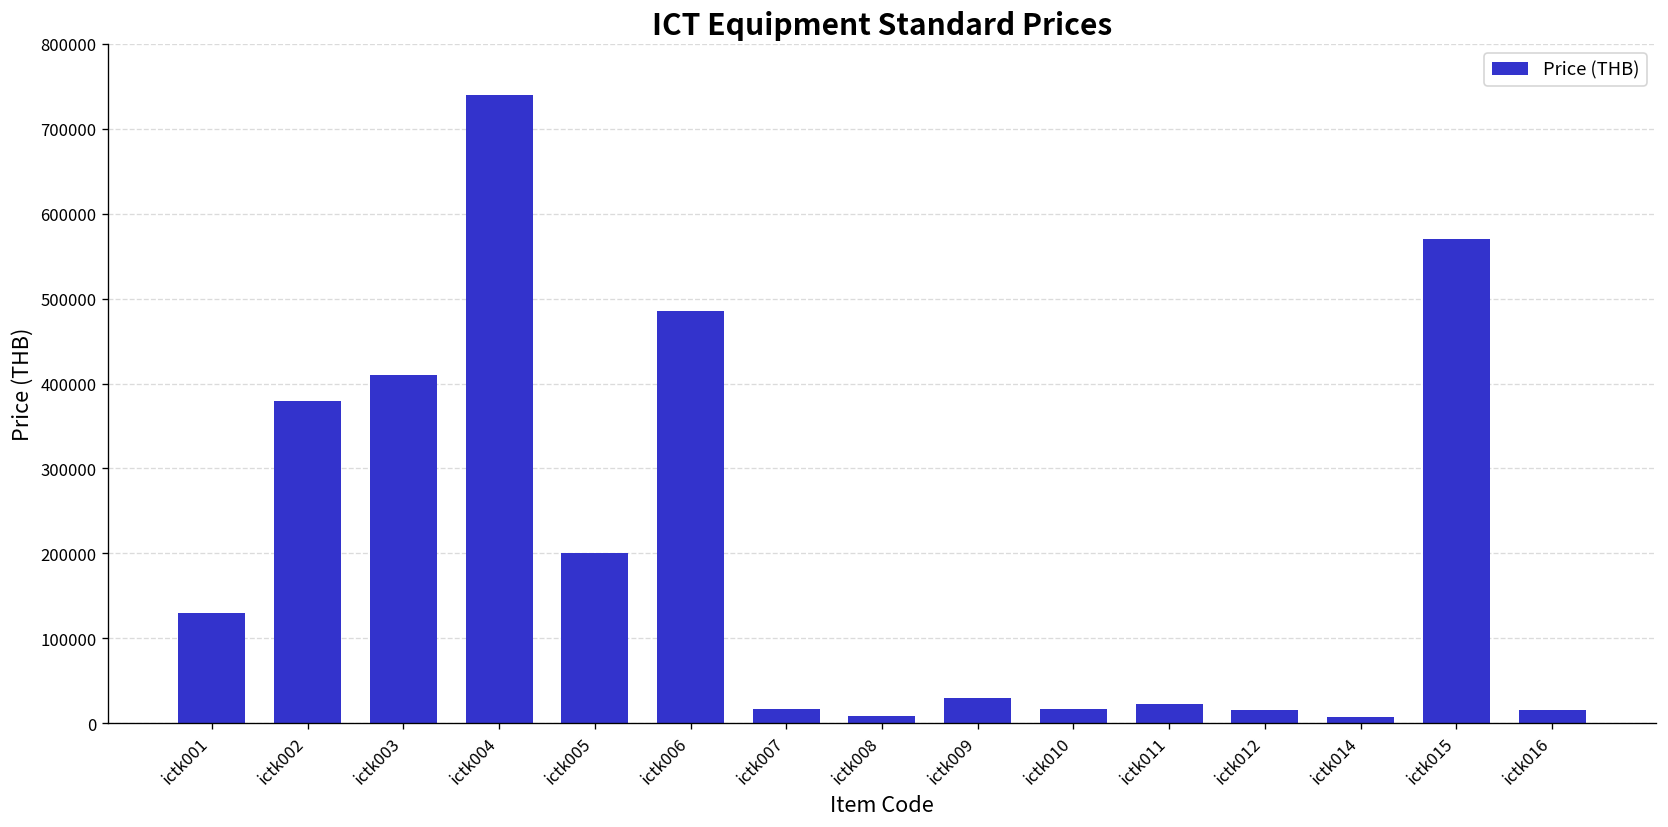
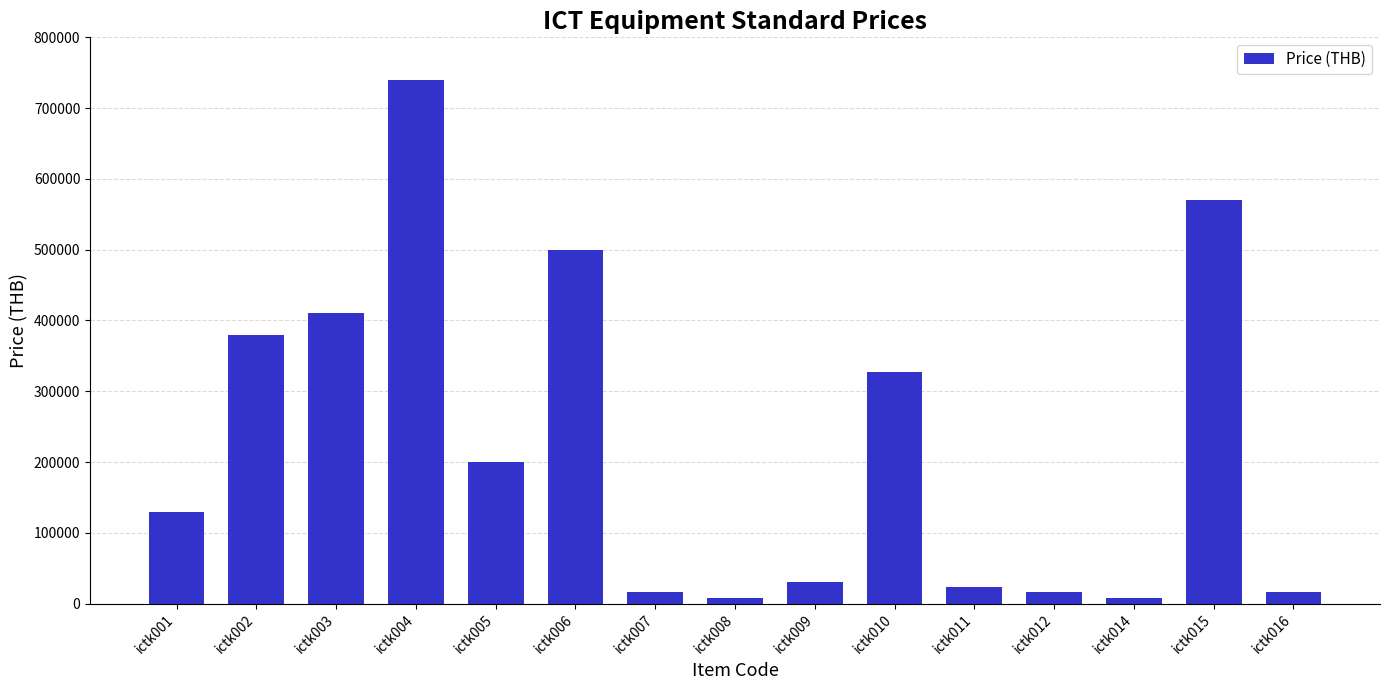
  {
    "ictk001": 130000,
    "ictk002": 380000,
    "ictk003": 410000,
    "ictk004": 740000,
    "ictk005": 200000,
-   "ictk006": 490000,
+   "ictk006": 500000,
    "ictk007": 20000,
    "ictk008": 10000,
    "ictk009": 30000,
-   "ictk010": 20000,
+   "ictk010": 330000,
    "ictk011": 20000,
    "ictk012": 20000,
    "ictk014": 10000,
    "ictk015": 570000,
    "ictk016": 20000
  }
